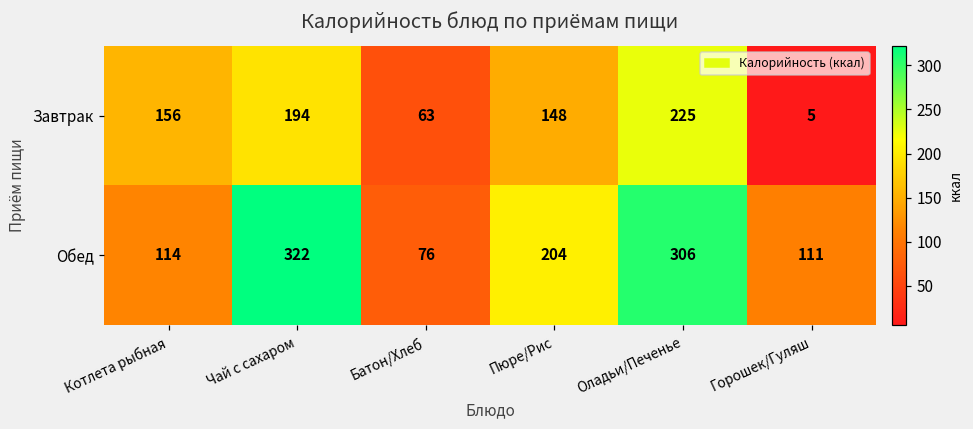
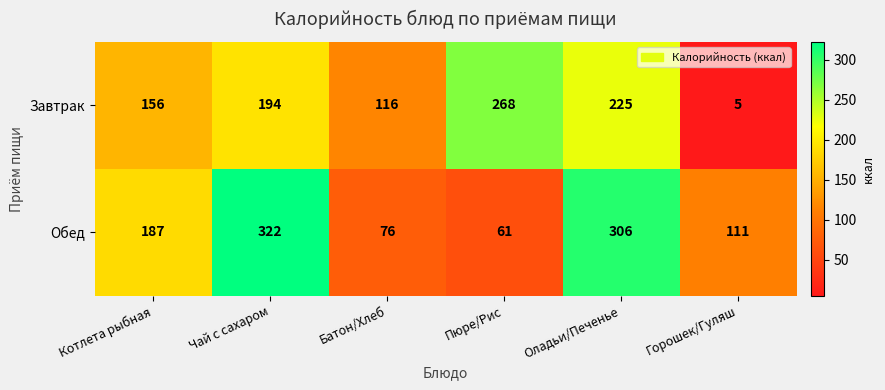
  {
    "Завтрак": {
      "Котлета рыбная": 156,
      "Чай с сахаром": 194,
-     "Батон/Хлеб": 63,
-     "Пюре/Рис": 148,
+     "Батон/Хлеб": 116,
+     "Пюре/Рис": 268,
      "Оладьи/Печенье": 225,
      "Горошек/Гуляш": 5
    },
    "Обед": {
-     "Котлета рыбная": 114,
+     "Котлета рыбная": 187,
      "Чай с сахаром": 322,
      "Батон/Хлеб": 76,
-     "Пюре/Рис": 204,
+     "Пюре/Рис": 61,
      "Оладьи/Печенье": 306,
      "Горошек/Гуляш": 111
    }
  }
